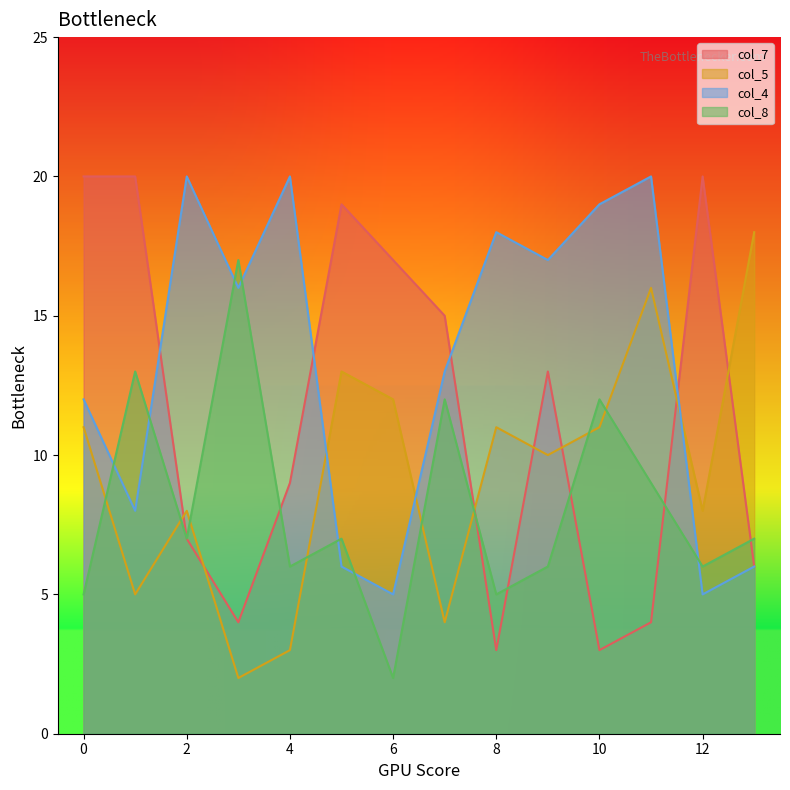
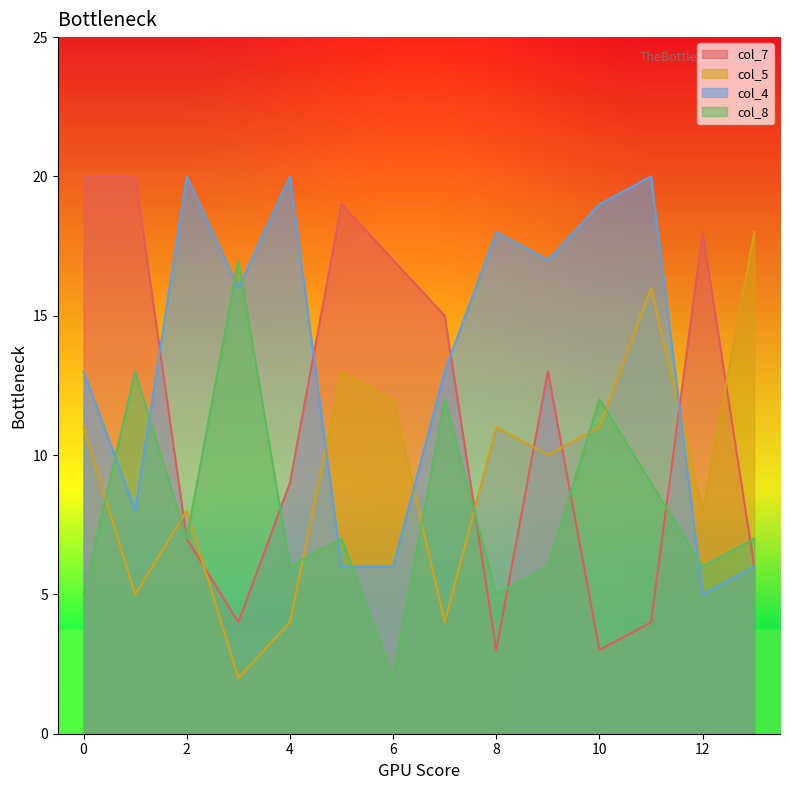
  {
    "col_7": {
      "0": 20,
      "4": 9,
      "6": 17,
      "8": 3,
      "10": 3,
-     "12": 20
+     "12": 18
    },
    "col_5": {
      "0": 11,
      "2": 8,
-     "4": 3,
+     "4": 4,
      "6": 12,
      "8": 11,
      "10": 11,
      "12": 8
    },
    "col_4": {
-     "0": 12,
+     "0": 13,
      "2": 20,
      "4": 20,
-     "6": 5,
+     "6": 6,
      "8": 18,
      "10": 19,
      "12": 5
    },
    "col_8": {
      "0": 5,
      "4": 6,
      "6": 2,
      "8": 5,
      "10": 12,
      "12": 6
    }
  }
